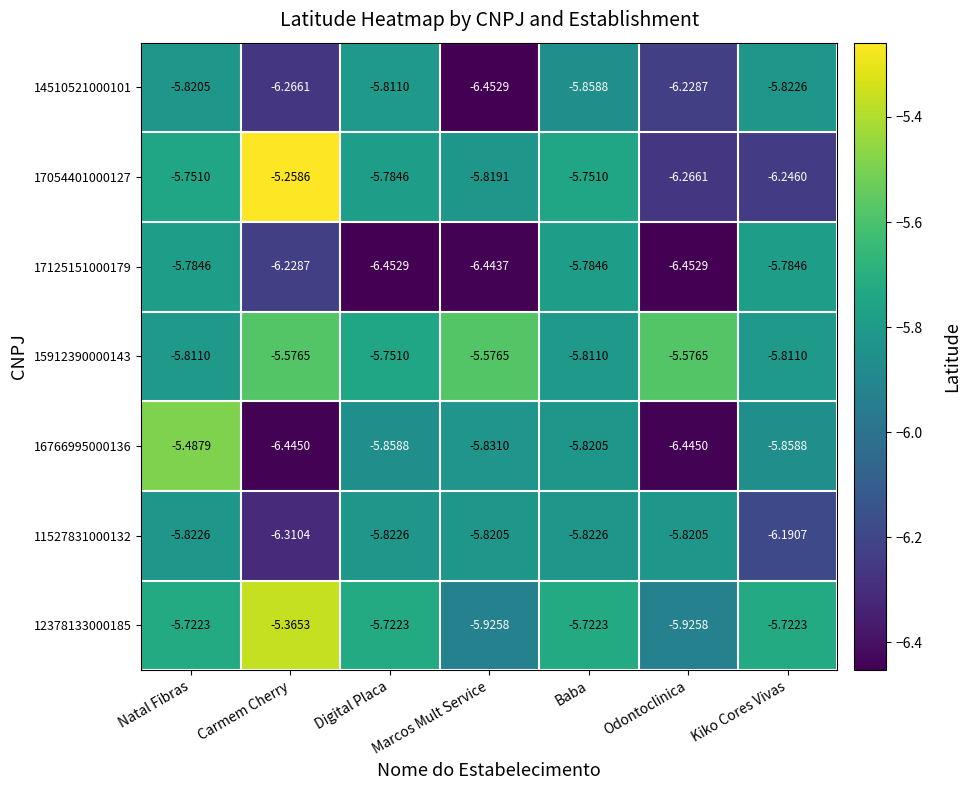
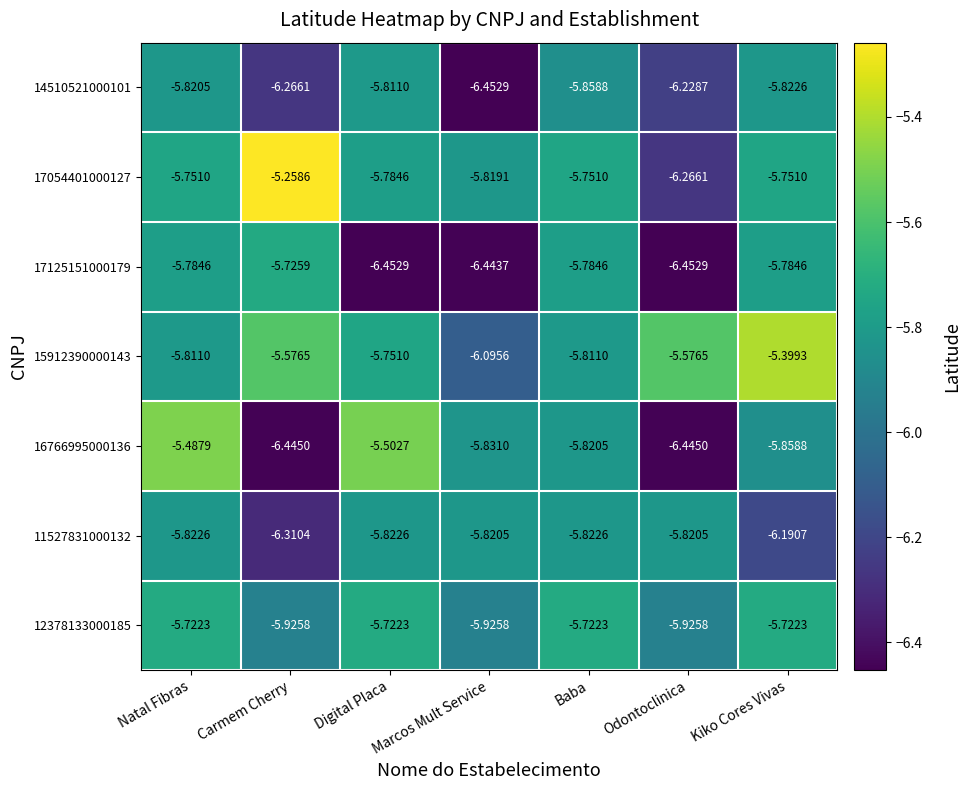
  {
    "14510521000101": {
      "Natal Fibras": -5.8205,
      "Carmem Cherry": -6.2661,
      "Digital Placa": -5.8110,
      "Marcos Mult Service": -6.4529,
      "Baba": -5.8588,
      "Odontoclinica": -6.2287,
      "Kiko Cores Vivas": -5.8226
    },
    "17054401000127": {
      "Natal Fibras": -5.7510,
      "Carmem Cherry": -5.2586,
      "Digital Placa": -5.7846,
      "Marcos Mult Service": -5.8191,
      "Baba": -5.7510,
      "Odontoclinica": -6.2661,
-     "Kiko Cores Vivas": -6.2460
+     "Kiko Cores Vivas": -5.7510
    },
    "17125151000179": {
      "Natal Fibras": -5.7846,
-     "Carmem Cherry": -6.2287,
+     "Carmem Cherry": -5.7259,
      "Digital Placa": -6.4529,
      "Marcos Mult Service": -6.4437,
      "Baba": -5.7846,
      "Odontoclinica": -6.4529,
      "Kiko Cores Vivas": -5.7846
    },
    "15912390000143": {
      "Natal Fibras": -5.8110,
      "Carmem Cherry": -5.5765,
      "Digital Placa": -5.7510,
-     "Marcos Mult Service": -5.5765,
+     "Marcos Mult Service": -6.0956,
      "Baba": -5.8110,
      "Odontoclinica": -5.5765,
-     "Kiko Cores Vivas": -5.8110
+     "Kiko Cores Vivas": -5.3993
    },
    "16766995000136": {
      "Natal Fibras": -5.4879,
      "Carmem Cherry": -6.4450,
-     "Digital Placa": -5.8588,
+     "Digital Placa": -5.5027,
      "Marcos Mult Service": -5.8310,
      "Baba": -5.8205,
      "Odontoclinica": -6.4450,
      "Kiko Cores Vivas": -5.8588
    },
    "11527831000132": {
      "Natal Fibras": -5.8226,
      "Carmem Cherry": -6.3104,
      "Digital Placa": -5.8226,
      "Marcos Mult Service": -5.8205,
      "Baba": -5.8226,
      "Odontoclinica": -5.8205,
      "Kiko Cores Vivas": -6.1907
    },
    "12378133000185": {
      "Natal Fibras": -5.7223,
-     "Carmem Cherry": -5.3653,
+     "Carmem Cherry": -5.9258,
      "Digital Placa": -5.7223,
      "Marcos Mult Service": -5.9258,
      "Baba": -5.7223,
      "Odontoclinica": -5.9258,
      "Kiko Cores Vivas": -5.7223
    }
  }
